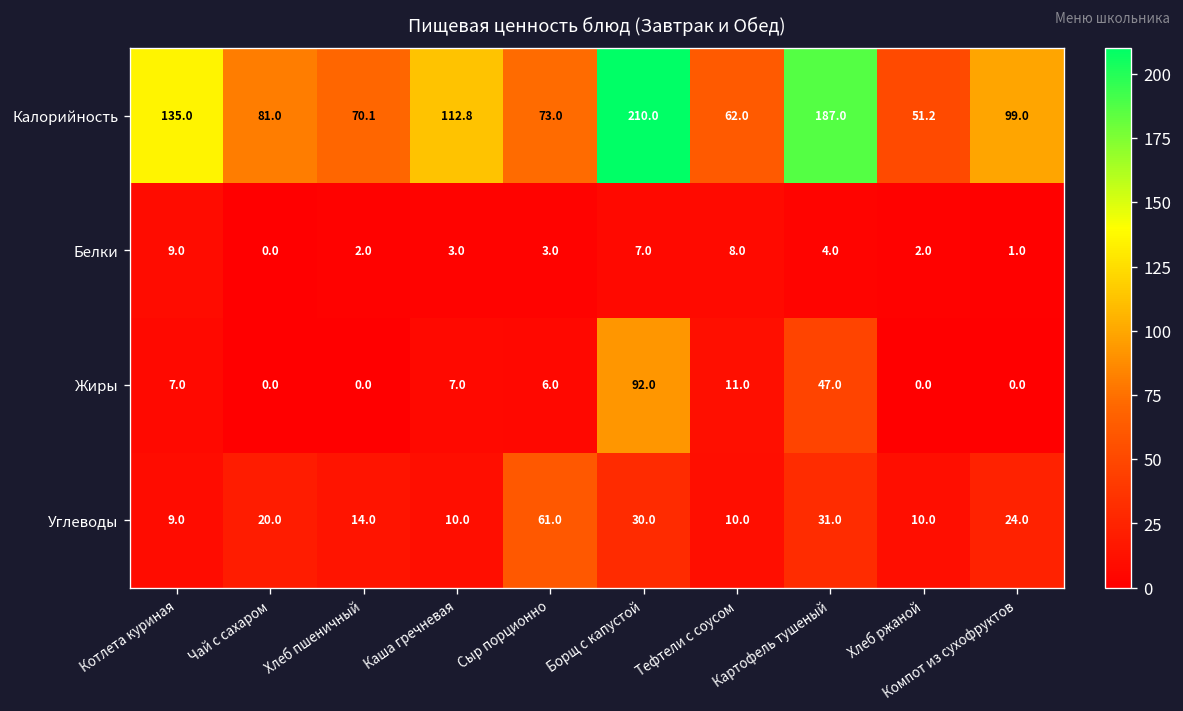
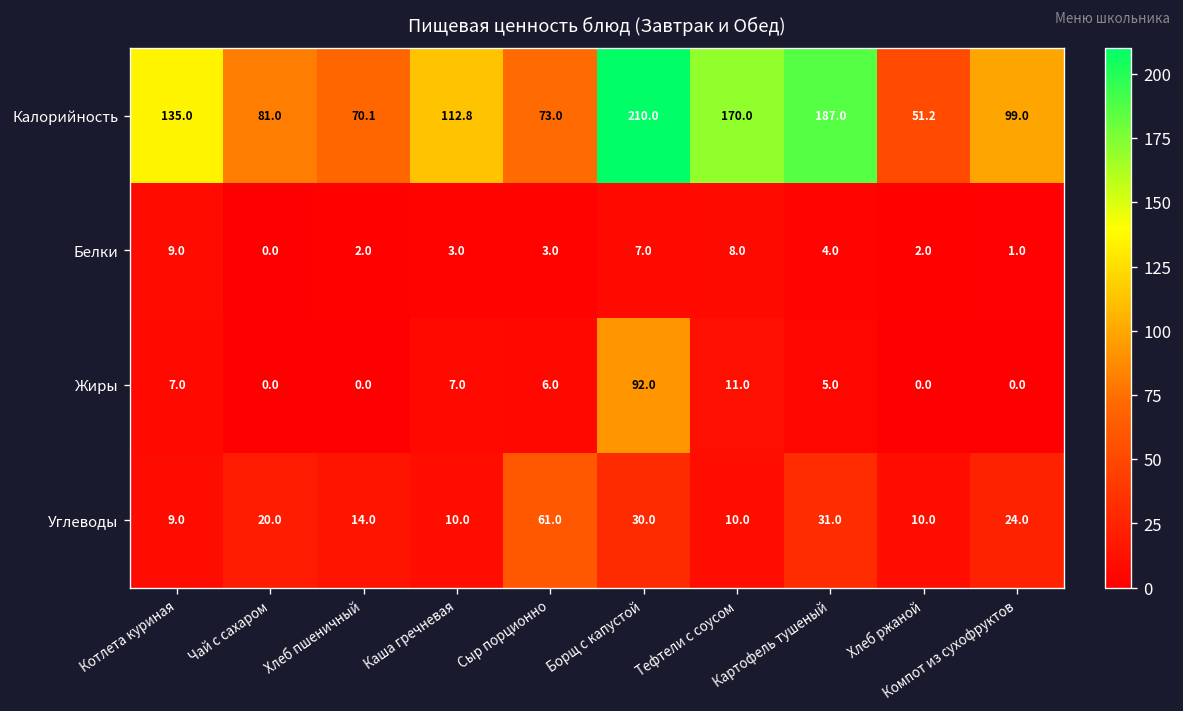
  {
    "Калорийность": {
      "Котлета куриная": 135.0,
      "Чай с сахаром": 81.0,
      "Хлеб пшеничный": 70.1,
      "Каша гречневая": 112.8,
      "Сыр порционно": 73.0,
      "Борщ с капустой": 210.0,
-     "Тефтели с соусом": 62.0,
+     "Тефтели с соусом": 170.0,
      "Картофель тушеный": 187.0,
      "Хлеб ржаной": 51.2,
      "Компот из сухофруктов": 99.0
    },
    "Белки": {
      "Котлета куриная": 9.0,
      "Чай с сахаром": 0.0,
      "Хлеб пшеничный": 2.0,
      "Каша гречневая": 3.0,
      "Сыр порционно": 3.0,
      "Борщ с капустой": 7.0,
      "Тефтели с соусом": 8.0,
      "Картофель тушеный": 4.0,
      "Хлеб ржаной": 2.0,
      "Компот из сухофруктов": 1.0
    },
    "Жиры": {
      "Котлета куриная": 7.0,
      "Чай с сахаром": 0.0,
      "Хлеб пшеничный": 0.0,
      "Каша гречневая": 7.0,
      "Сыр порционно": 6.0,
      "Борщ с капустой": 92.0,
      "Тефтели с соусом": 11.0,
-     "Картофель тушеный": 47.0,
+     "Картофель тушеный": 5.0,
      "Хлеб ржаной": 0.0,
      "Компот из сухофруктов": 0.0
    },
    "Углеводы": {
      "Котлета куриная": 9.0,
      "Чай с сахаром": 20.0,
      "Хлеб пшеничный": 14.0,
      "Каша гречневая": 10.0,
      "Сыр порционно": 61.0,
      "Борщ с капустой": 30.0,
      "Тефтели с соусом": 10.0,
      "Картофель тушеный": 31.0,
      "Хлеб ржаной": 10.0,
      "Компот из сухофруктов": 24.0
    }
  }
